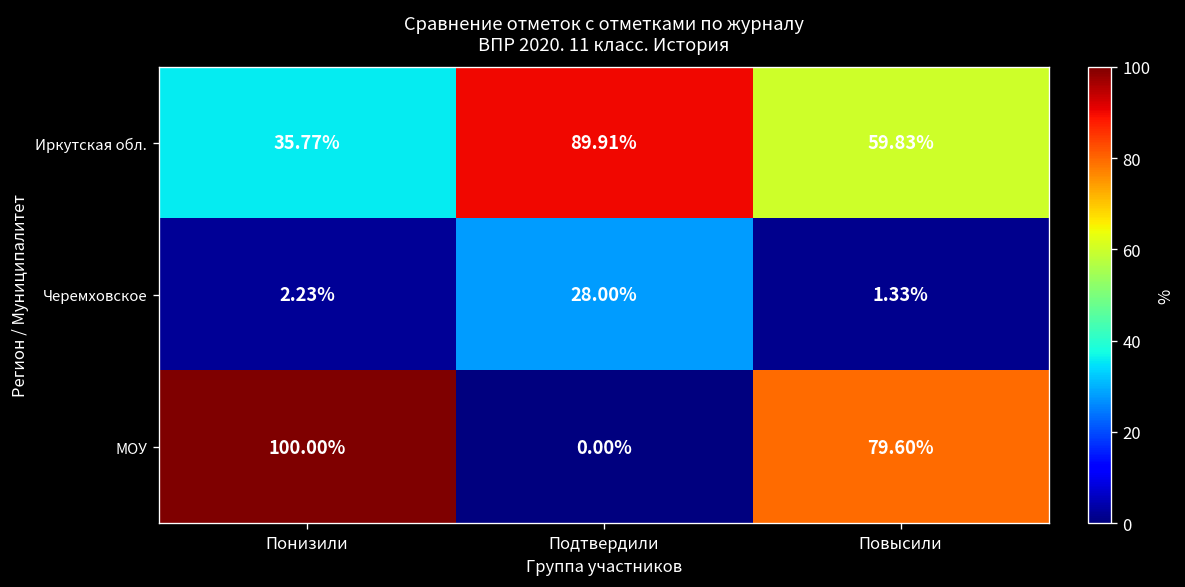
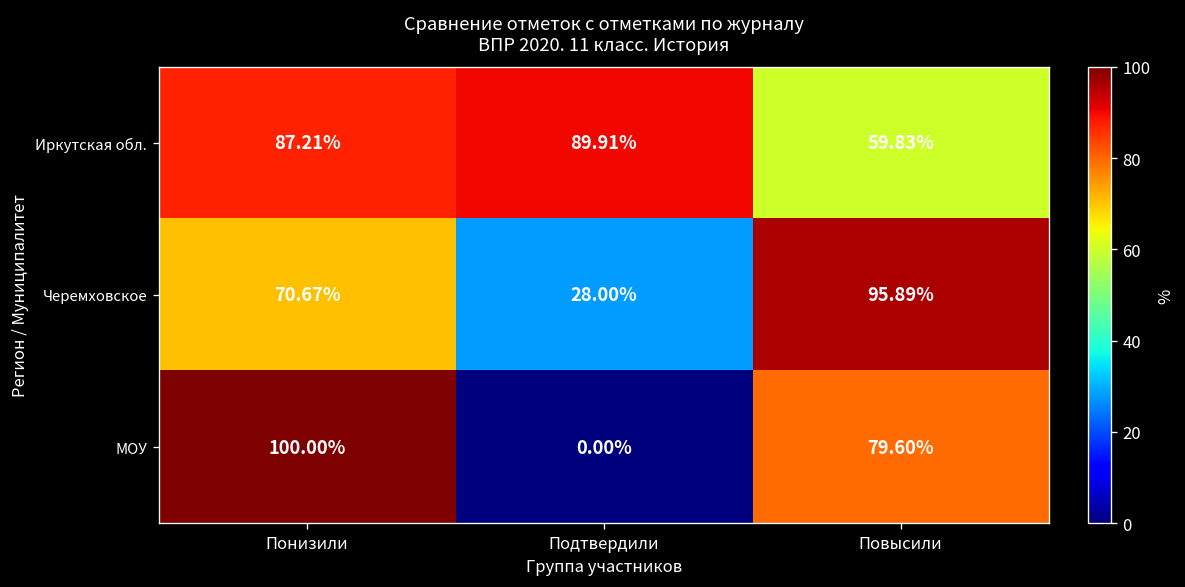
  {
    "Иркутская обл.": {
-     "Понизили": "35.77%",
+     "Понизили": "87.21%",
      "Подтвердили": "89.91%",
      "Повысили": "59.83%"
    },
    "Черемховское": {
-     "Понизили": "2.23%",
+     "Понизили": "70.67%",
      "Подтвердили": "28.00%",
-     "Повысили": "1.33%"
+     "Повысили": "95.89%"
    },
    "МОУ": {
      "Понизили": "100.00%",
      "Подтвердили": "0.00%",
      "Повысили": "79.60%"
    }
  }
